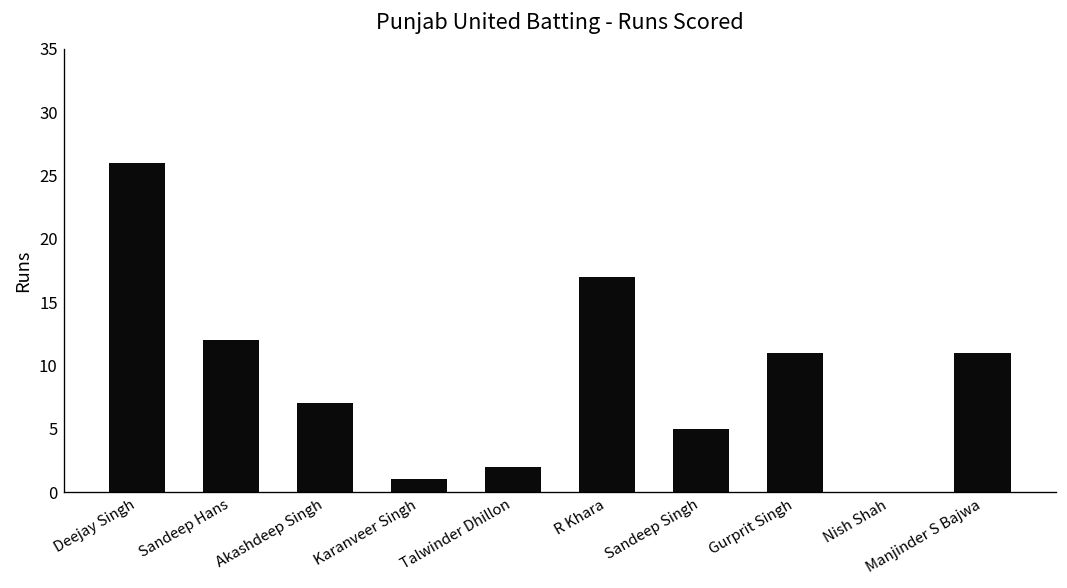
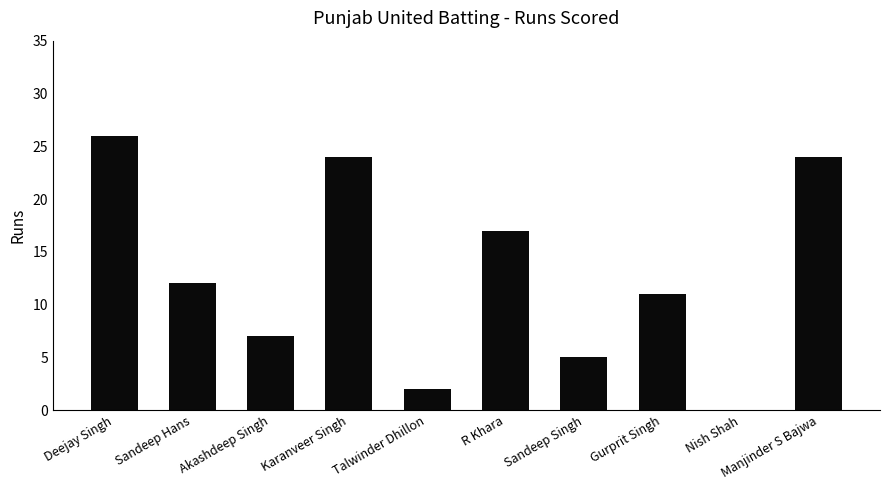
  {
    "Deejay Singh": 26,
    "Sandeep Hans": 12,
    "Akashdeep Singh": 7,
-   "Karanveer Singh": 1,
+   "Karanveer Singh": 24,
    "Talwinder Dhillon": 2,
    "R Khara": 17,
    "Sandeep Singh": 5,
    "Gurprit Singh": 11,
    "Nish Shah": 0,
-   "Manjinder S Bajwa": 11
+   "Manjinder S Bajwa": 24
  }
